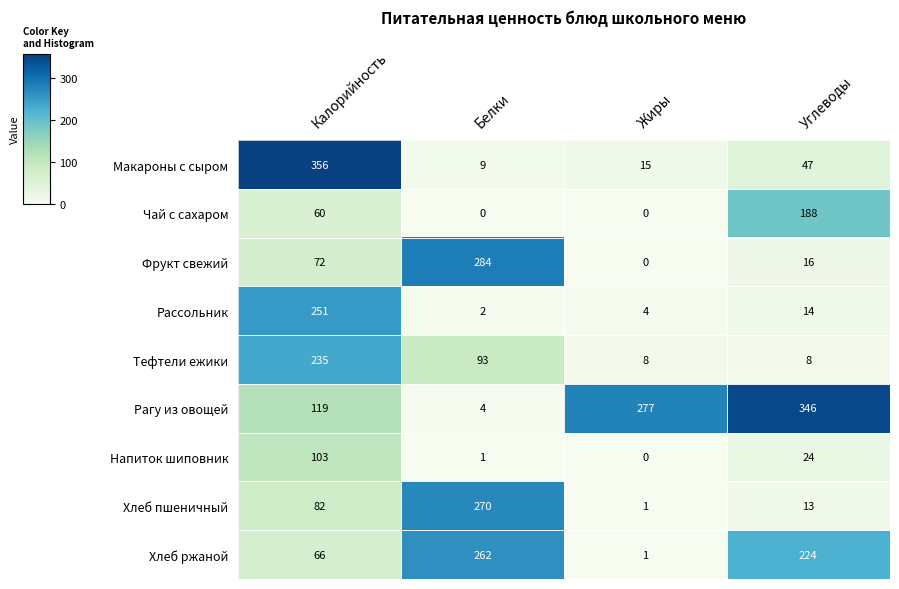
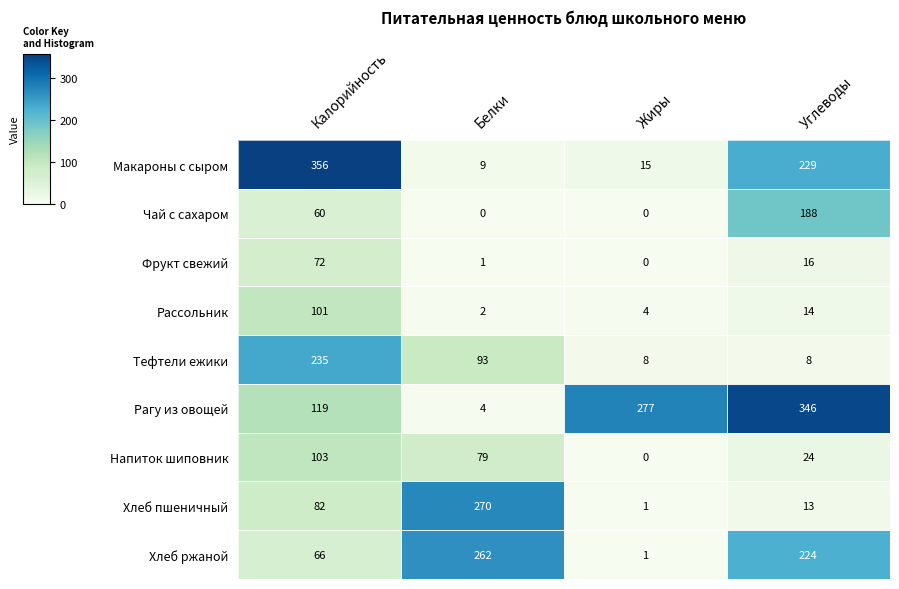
  {
    "Макароны с сыром": {
      "Калорийность": 356,
      "Белки": 9,
      "Жиры": 15,
-     "Углеводы": 47
+     "Углеводы": 229
    },
    "Чай с сахаром": {
      "Калорийность": 60,
      "Белки": 0,
      "Жиры": 0,
      "Углеводы": 188
    },
    "Фрукт свежий": {
      "Калорийность": 72,
-     "Белки": 284,
+     "Белки": 1,
      "Жиры": 0,
      "Углеводы": 16
    },
    "Рассольник": {
-     "Калорийность": 251,
+     "Калорийность": 101,
      "Белки": 2,
      "Жиры": 4,
      "Углеводы": 14
    },
    "Тефтели ежики": {
      "Калорийность": 235,
      "Белки": 93,
      "Жиры": 8,
      "Углеводы": 8
    },
    "Рагу из овощей": {
      "Калорийность": 119,
      "Белки": 4,
      "Жиры": 277,
      "Углеводы": 346
    },
    "Напиток шиповник": {
      "Калорийность": 103,
-     "Белки": 1,
+     "Белки": 79,
      "Жиры": 0,
      "Углеводы": 24
    },
    "Хлеб пшеничный": {
      "Калорийность": 82,
      "Белки": 270,
      "Жиры": 1,
      "Углеводы": 13
    },
    "Хлеб ржаной": {
      "Калорийность": 66,
      "Белки": 262,
      "Жиры": 1,
      "Углеводы": 224
    }
  }
